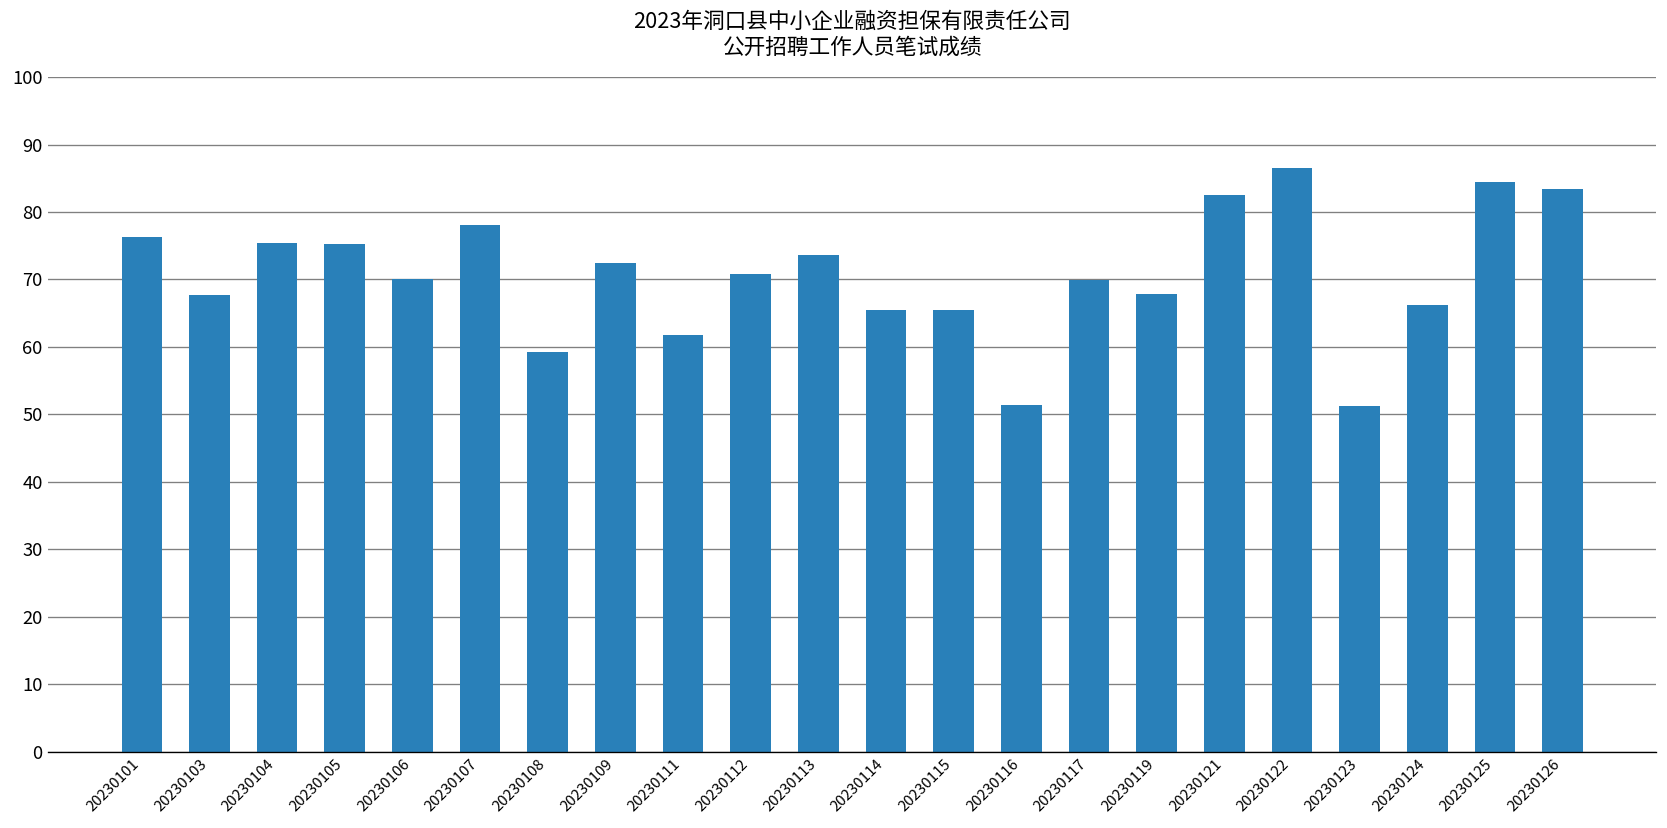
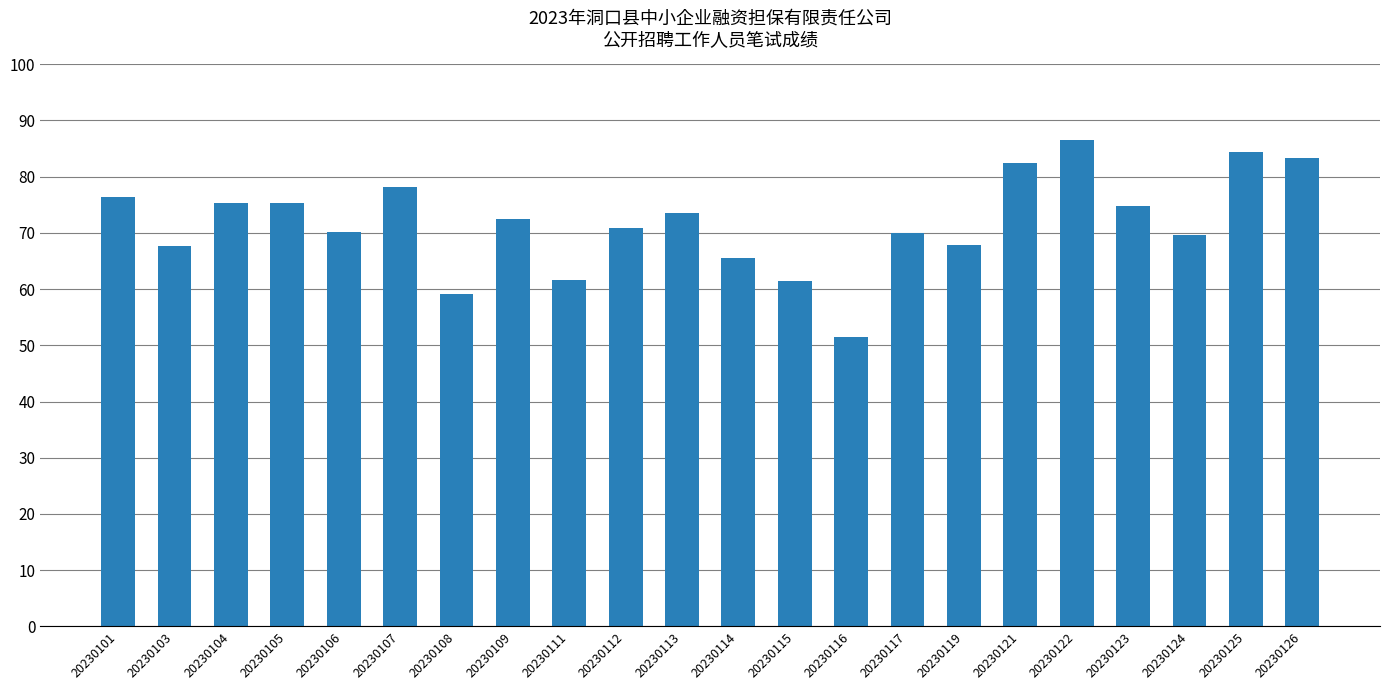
  {
    "20230101": 76,
    "20230103": 68,
    "20230104": 75,
    "20230105": 75,
    "20230106": 70,
    "20230107": 78,
    "20230108": 59,
    "20230109": 72,
    "20230111": 62,
    "20230112": 71,
    "20230113": 74,
    "20230114": 66,
-   "20230115": 66,
+   "20230115": 62,
    "20230116": 51,
    "20230117": 70,
    "20230119": 68,
    "20230121": 83,
    "20230122": 87,
-   "20230123": 51,
-   "20230124": 66,
+   "20230123": 75,
+   "20230124": 70,
    "20230125": 84,
    "20230126": 83
  }
